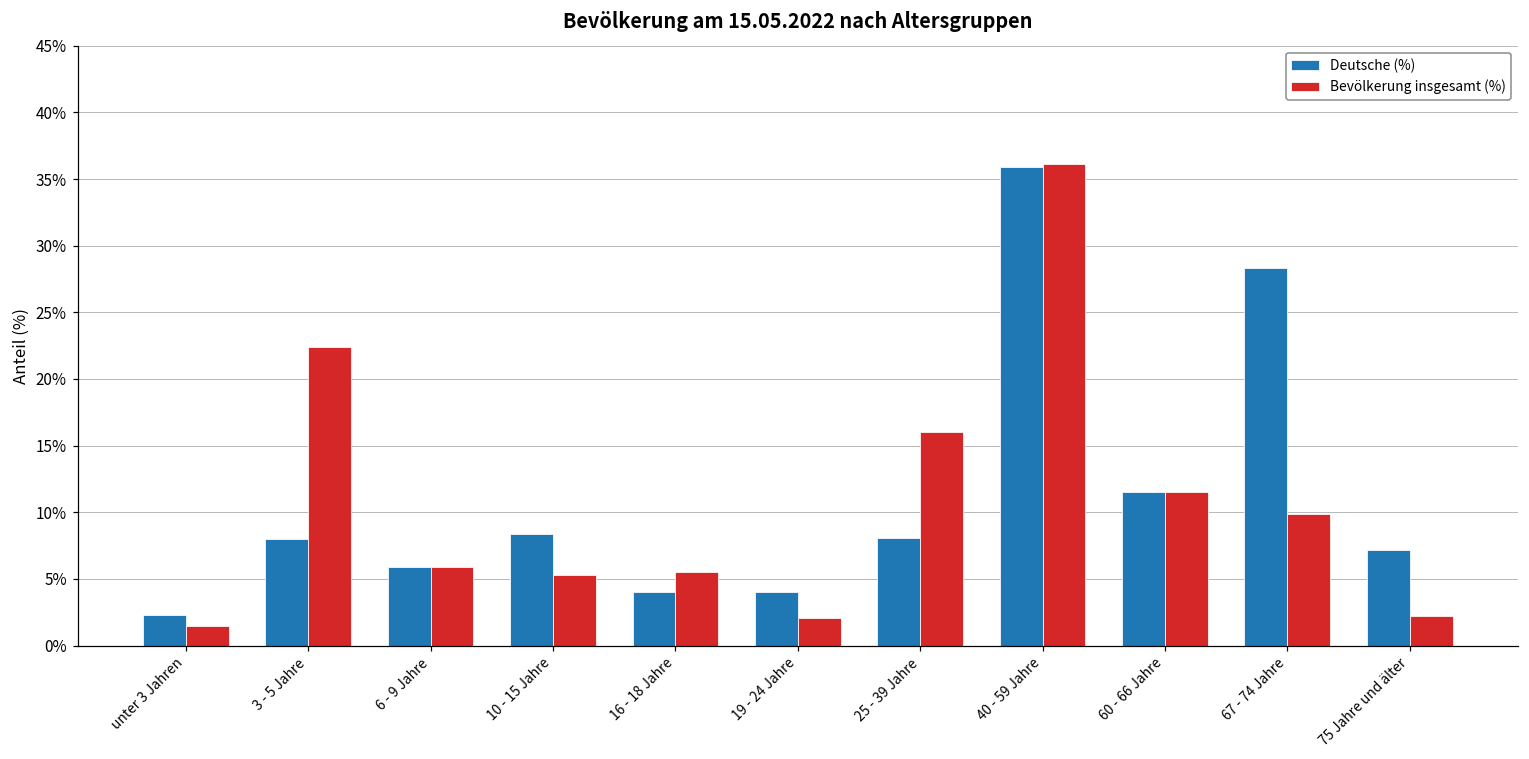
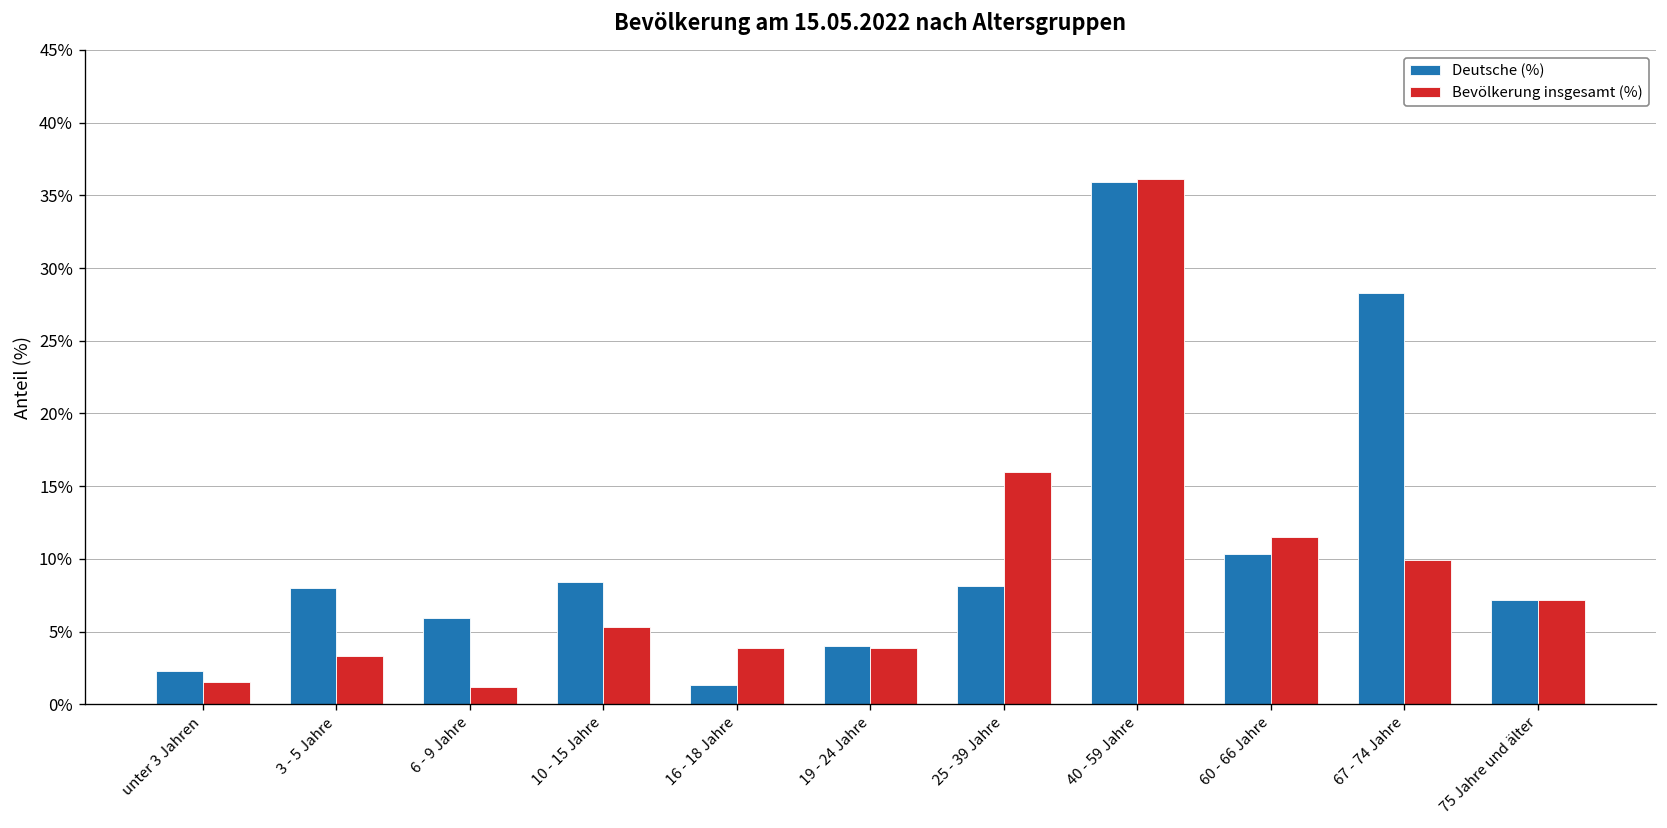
  {
    "Deutsche (%)": {
      "unter 3 Jahren": "2.3%",
      "3 - 5 Jahre": "8.0%",
      "6 - 9 Jahre": "5.9%",
      "10 - 15 Jahre": "8.4%",
-     "16 - 18 Jahre": "4.0%",
+     "16 - 18 Jahre": "1.3%",
      "19 - 24 Jahre": "4.0%",
      "25 - 39 Jahre": "8.1%",
      "40 - 59 Jahre": "35.9%",
-     "60 - 66 Jahre": "11.5%",
+     "60 - 66 Jahre": "10.3%",
      "67 - 74 Jahre": "28.3%",
      "75 Jahre und älter": "7.2%"
    },
    "Bevölkerung insgesamt (%)": {
      "unter 3 Jahren": "1.5%",
-     "3 - 5 Jahre": "22.4%",
-     "6 - 9 Jahre": "5.9%",
+     "3 - 5 Jahre": "3.3%",
+     "6 - 9 Jahre": "1.2%",
      "10 - 15 Jahre": "5.3%",
-     "16 - 18 Jahre": "5.5%",
-     "19 - 24 Jahre": "2.1%",
+     "16 - 18 Jahre": "3.9%",
+     "19 - 24 Jahre": "3.9%",
      "25 - 39 Jahre": "16.0%",
      "40 - 59 Jahre": "36.1%",
      "60 - 66 Jahre": "11.5%",
      "67 - 74 Jahre": "9.9%",
-     "75 Jahre und älter": "2.2%"
+     "75 Jahre und älter": "7.2%"
    }
  }
